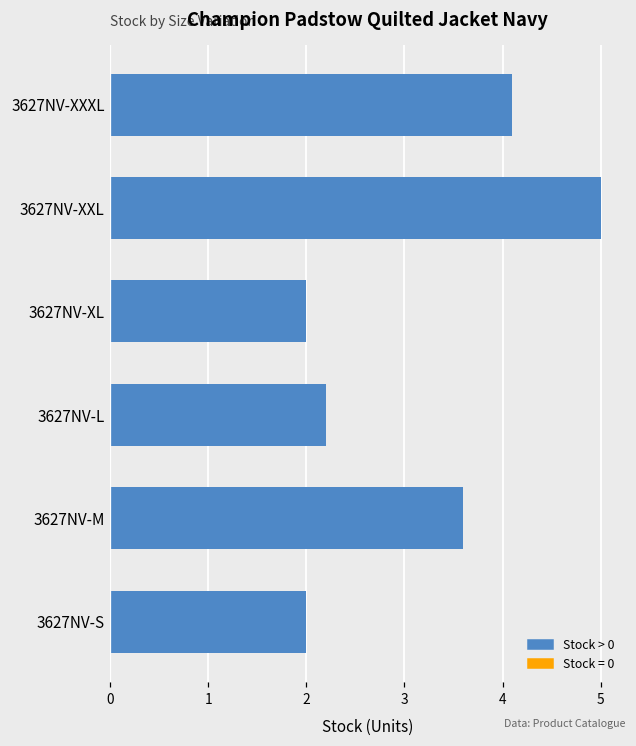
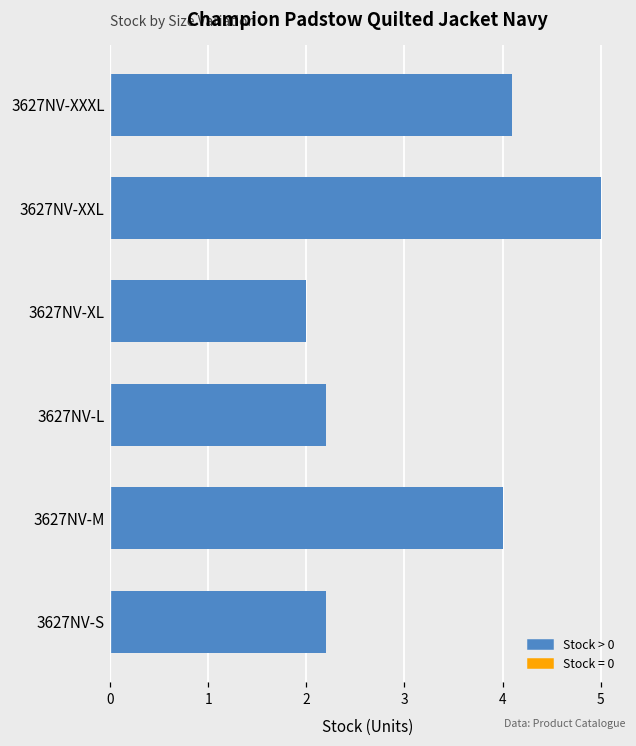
  {
    "3627NV-XXXL": 4.1,
    "3627NV-XXL": 5.0,
    "3627NV-XL": 2.0,
    "3627NV-L": 2.2,
-   "3627NV-M": 3.6,
-   "3627NV-S": 2.0
+   "3627NV-M": 4.0,
+   "3627NV-S": 2.2
  }
